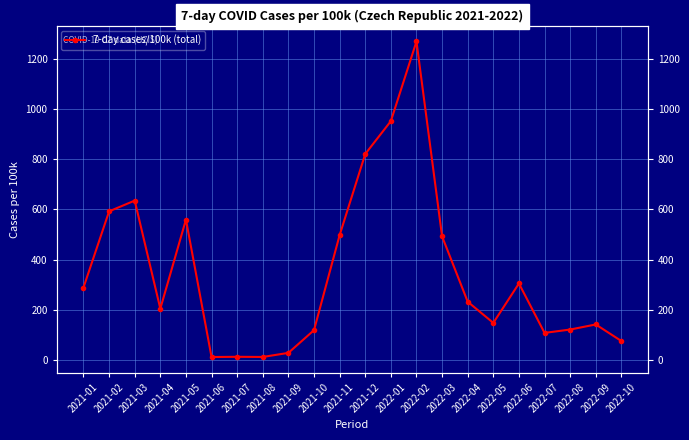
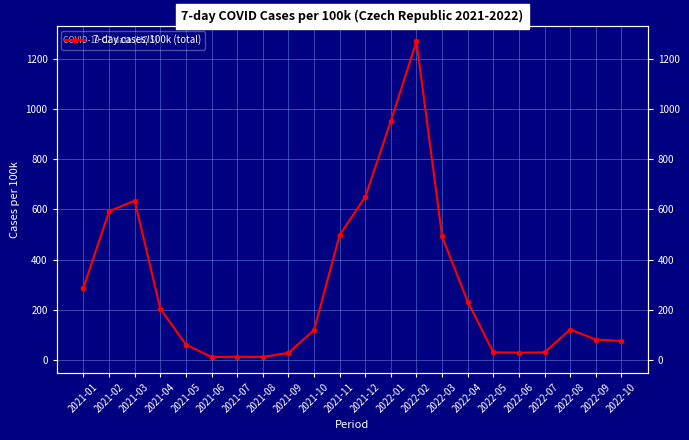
  {
    "2021-01": 290,
    "2021-02": 590,
    "2021-03": 640,
    "2021-04": 200,
-   "2021-05": 560,
+   "2021-05": 60,
    "2021-06": 10,
    "2021-07": 10,
    "2021-08": 10,
    "2021-09": 30,
    "2021-10": 120,
    "2021-11": 500,
-   "2021-12": 820,
+   "2021-12": 650,
    "2022-01": 950,
    "2022-02": 1270,
    "2022-03": 490,
    "2022-04": 230,
-   "2022-05": 150,
-   "2022-06": 300,
-   "2022-07": 110,
+   "2022-05": 30,
+   "2022-06": 30,
+   "2022-07": 30,
    "2022-08": 120,
-   "2022-09": 140,
+   "2022-09": 80,
    "2022-10": 80
  }
